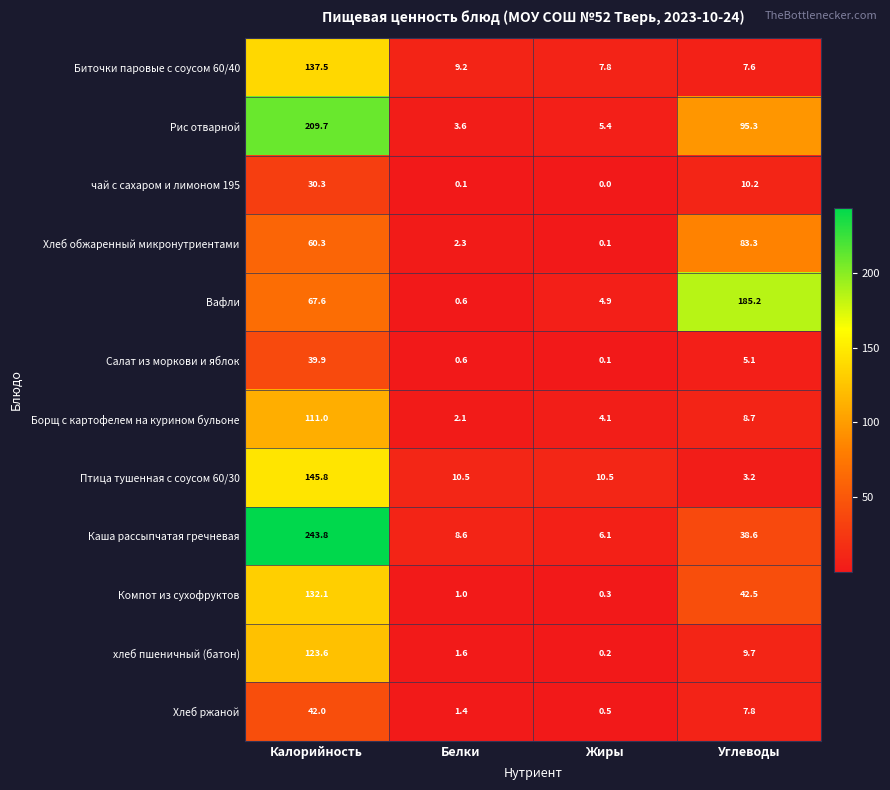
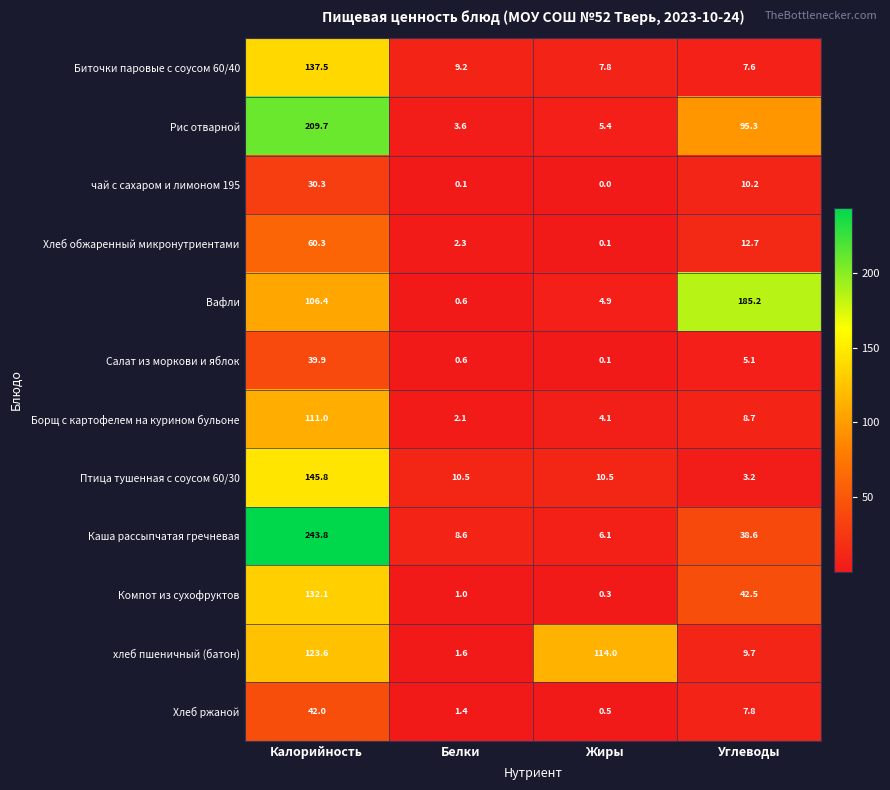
  {
    "Биточки паровые с соусом 60/40": {
      "Калорийность": 137.5,
      "Белки": 9.2,
      "Жиры": 7.8,
      "Углеводы": 7.6
    },
    "Рис отварной": {
      "Калорийность": 209.7,
      "Белки": 3.6,
      "Жиры": 5.4,
      "Углеводы": 95.3
    },
    "чай с сахаром и лимоном 195": {
      "Калорийность": 30.3,
      "Белки": 0.1,
      "Жиры": 0.0,
      "Углеводы": 10.2
    },
    "Хлеб обжаренный микронутриентами": {
      "Калорийность": 60.3,
      "Белки": 2.3,
      "Жиры": 0.1,
-     "Углеводы": 83.3
+     "Углеводы": 12.7
    },
    "Вафли": {
-     "Калорийность": 67.6,
+     "Калорийность": 106.4,
      "Белки": 0.6,
      "Жиры": 4.9,
      "Углеводы": 185.2
    },
    "Салат из моркови и яблок": {
      "Калорийность": 39.9,
      "Белки": 0.6,
      "Жиры": 0.1,
      "Углеводы": 5.1
    },
    "Борщ с картофелем на курином бульоне": {
      "Калорийность": 111.0,
      "Белки": 2.1,
      "Жиры": 4.1,
      "Углеводы": 8.7
    },
    "Птица тушенная с соусом 60/30": {
      "Калорийность": 145.8,
      "Белки": 10.5,
      "Жиры": 10.5,
      "Углеводы": 3.2
    },
    "Каша рассыпчатая гречневая": {
      "Калорийность": 243.8,
      "Белки": 8.6,
      "Жиры": 6.1,
      "Углеводы": 38.6
    },
    "Компот из сухофруктов": {
      "Калорийность": 132.1,
      "Белки": 1.0,
      "Жиры": 0.3,
      "Углеводы": 42.5
    },
    "хлеб пшеничный (батон)": {
      "Калорийность": 123.6,
      "Белки": 1.6,
-     "Жиры": 0.2,
+     "Жиры": 114.0,
      "Углеводы": 9.7
    },
    "Хлеб ржаной": {
      "Калорийность": 42.0,
      "Белки": 1.4,
      "Жиры": 0.5,
      "Углеводы": 7.8
    }
  }
